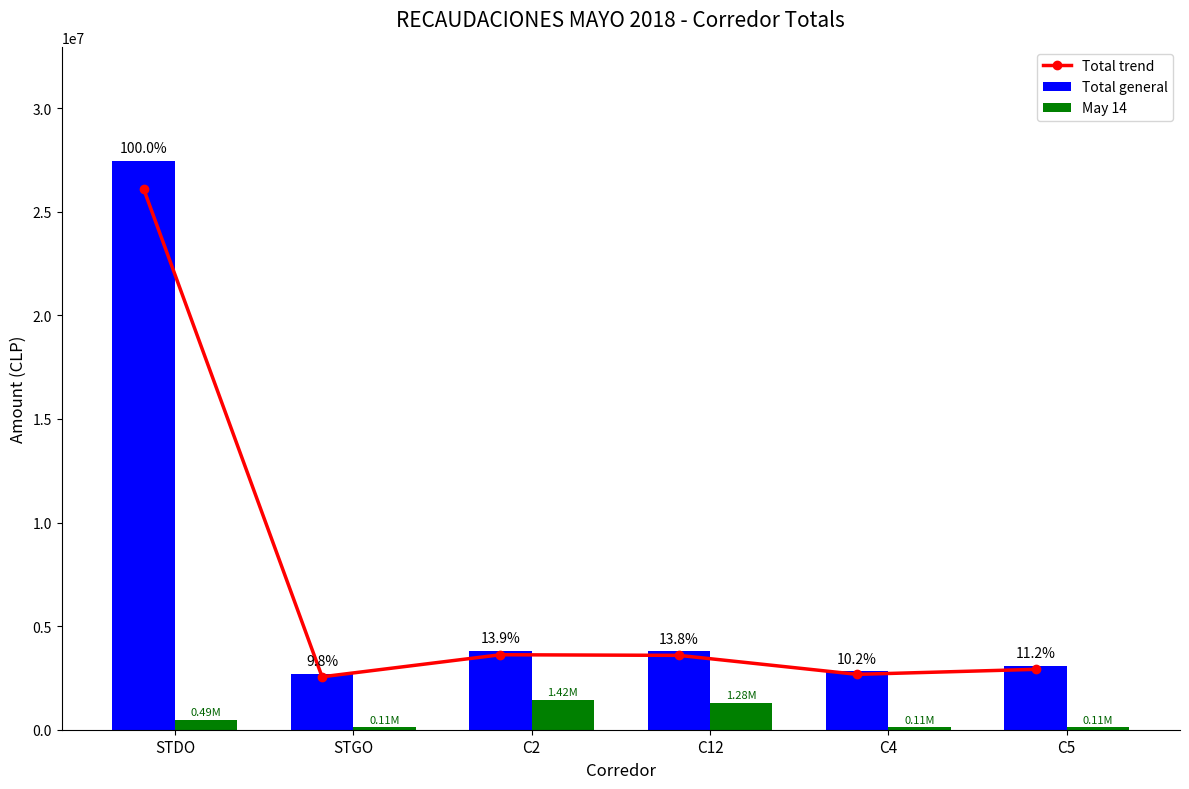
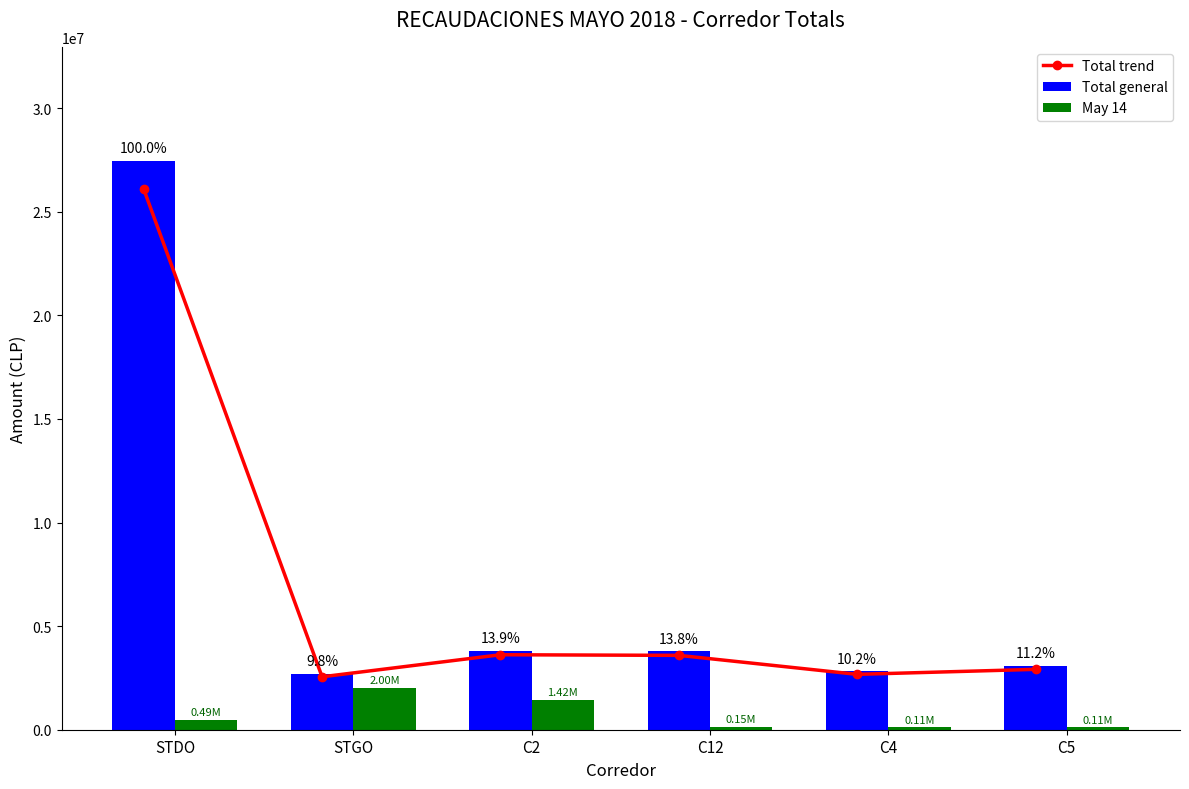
  {
    "May 14": {
      "STDO": "0.49M",
-     "STGO": "0.11M",
+     "STGO": "2.00M",
      "C2": "1.42M",
-     "C12": "1.28M",
+     "C12": "0.15M",
      "C4": "0.11M",
      "C5": "0.11M"
    }
  }
